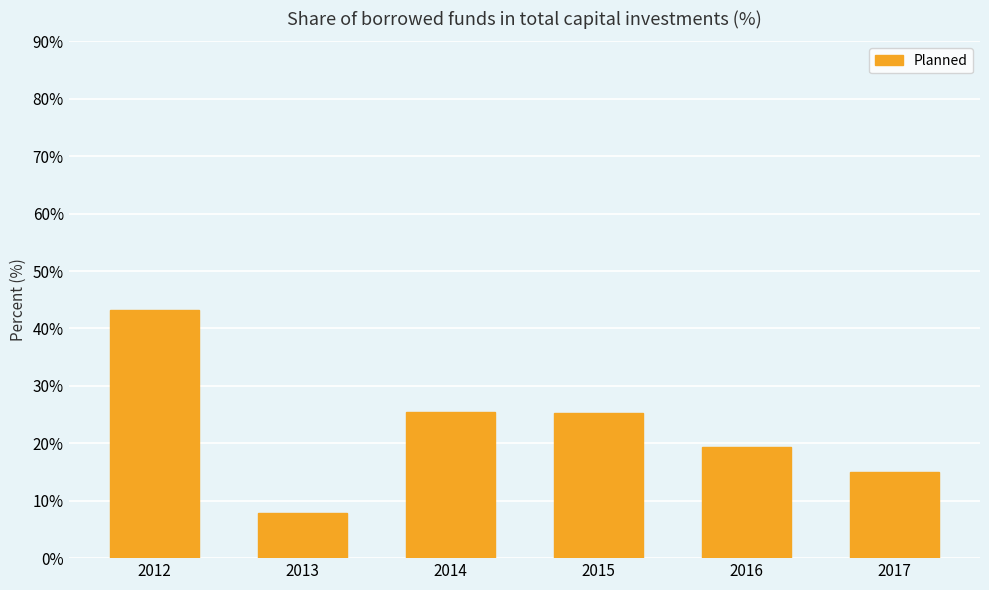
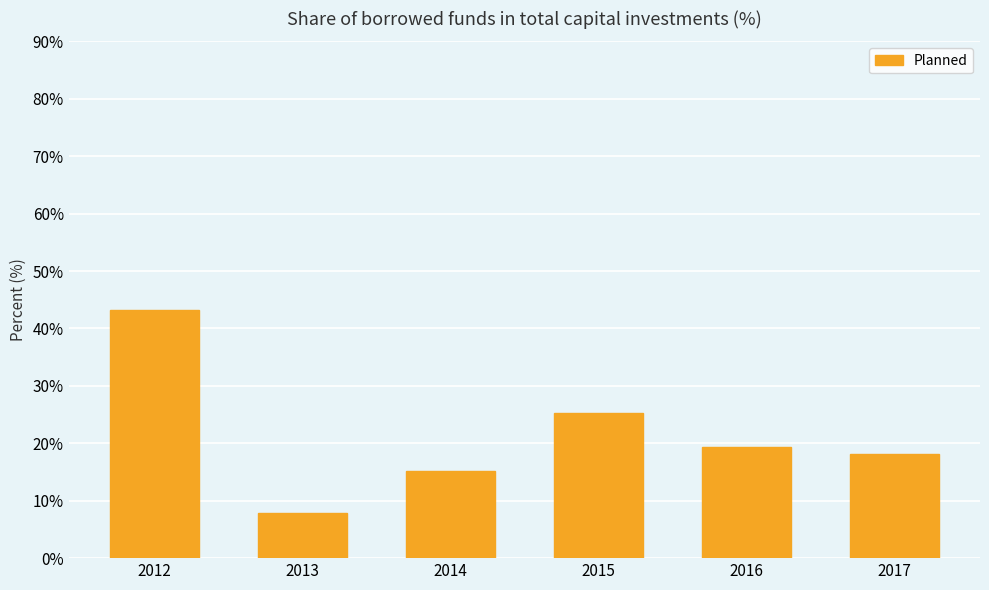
  {
    "2012": "43%",
    "2013": "8%",
-   "2014": "25%",
+   "2014": "15%",
    "2015": "25%",
    "2016": "19%",
-   "2017": "15%"
+   "2017": "18%"
  }
